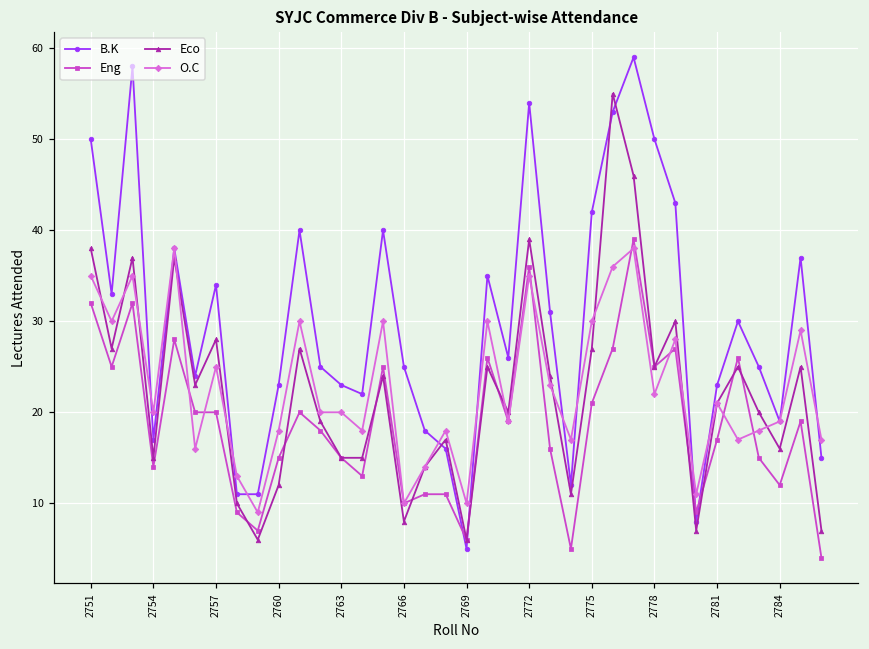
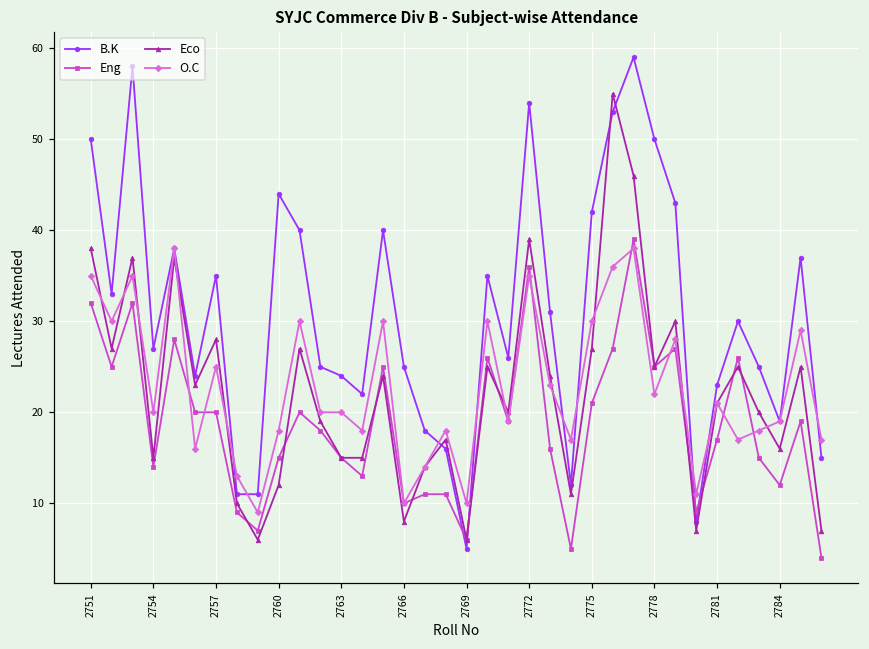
  {
    "B.K": {
      "2751": 50,
-     "2754": 17,
-     "2757": 34,
-     "2760": 23,
-     "2763": 23,
+     "2754": 27,
+     "2757": 35,
+     "2760": 44,
+     "2763": 24,
      "2766": 25,
      "2769": 5,
      "2772": 54,
      "2775": 42,
      "2778": 50,
      "2781": 23
    }
  }
